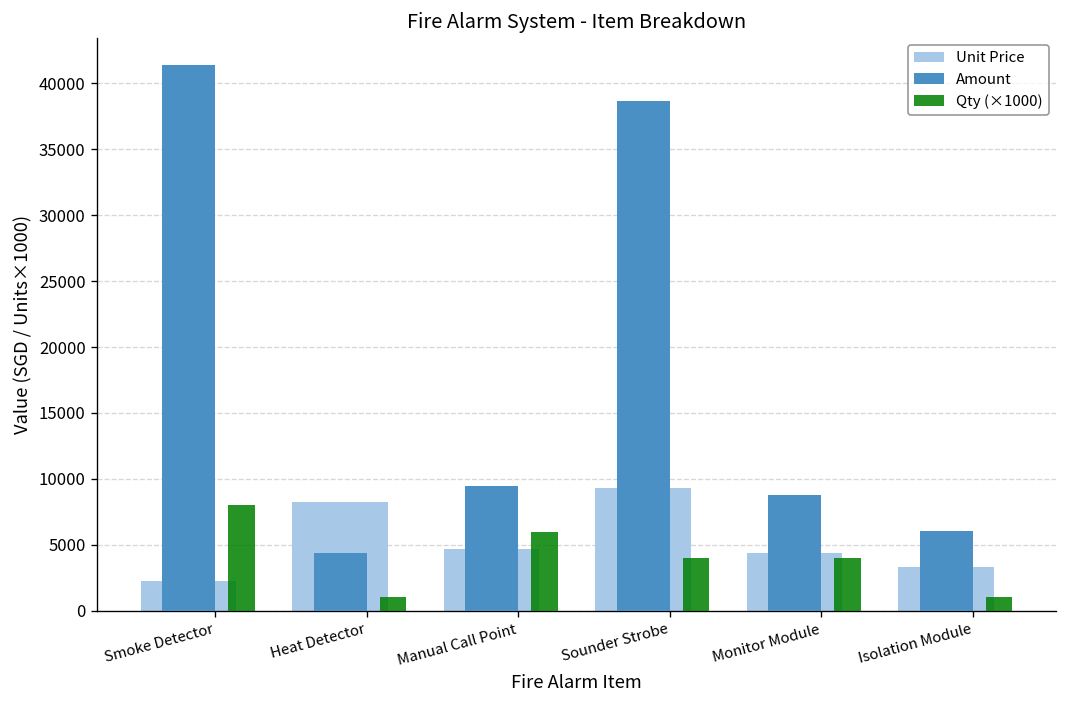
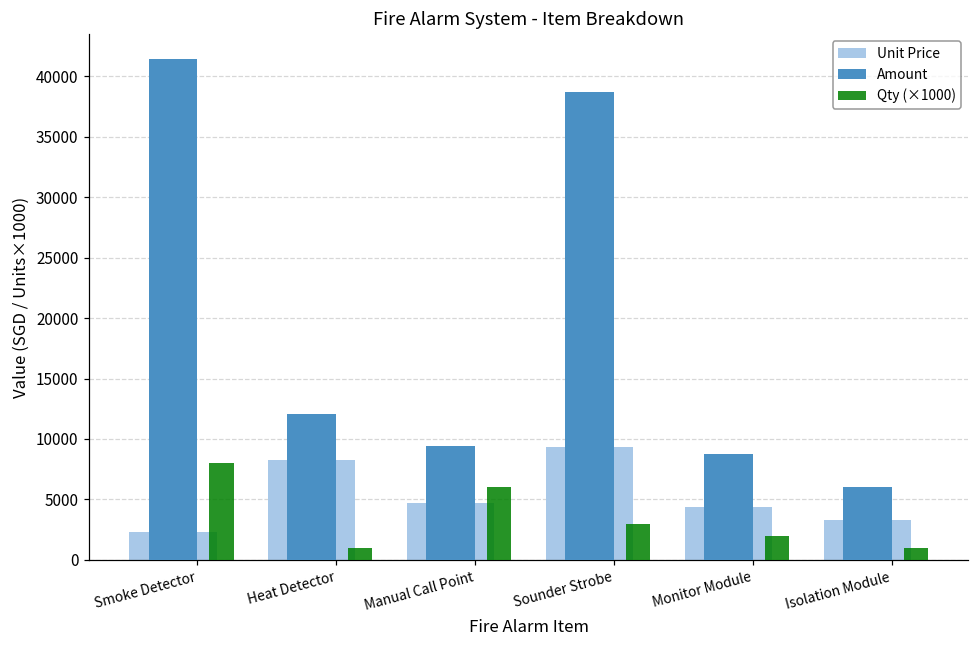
  {
    "Amount": {
      "Smoke Detector": 41400,
-     "Heat Detector": 4400,
+     "Heat Detector": 12100,
      "Manual Call Point": 9400,
      "Sounder Strobe": 38700,
      "Monitor Module": 8700,
      "Isolation Module": 6000
    },
    "Qty (×1000)": {
      "Smoke Detector": 8000,
      "Heat Detector": 1000,
      "Manual Call Point": 6000,
-     "Sounder Strobe": 4000,
-     "Monitor Module": 4000,
+     "Sounder Strobe": 3000,
+     "Monitor Module": 2000,
      "Isolation Module": 1000
    }
  }
